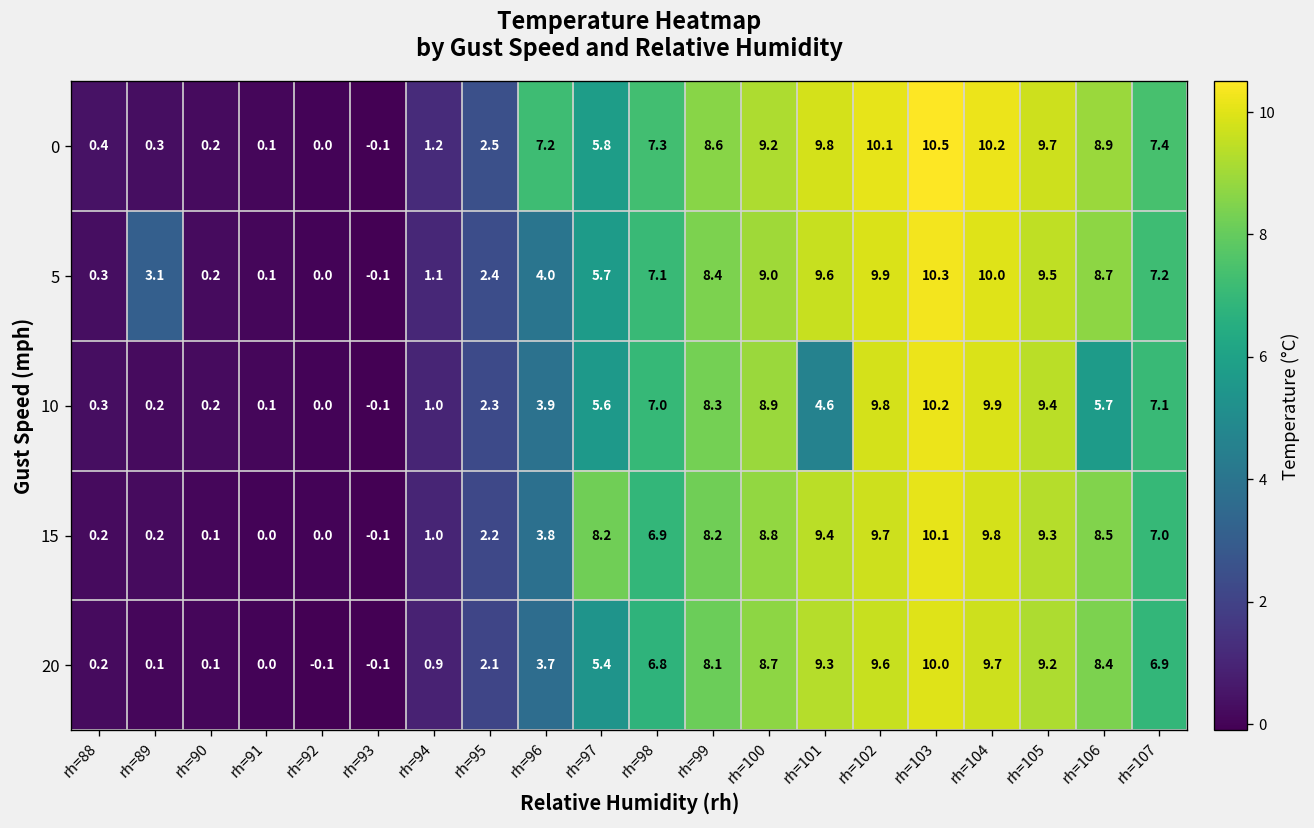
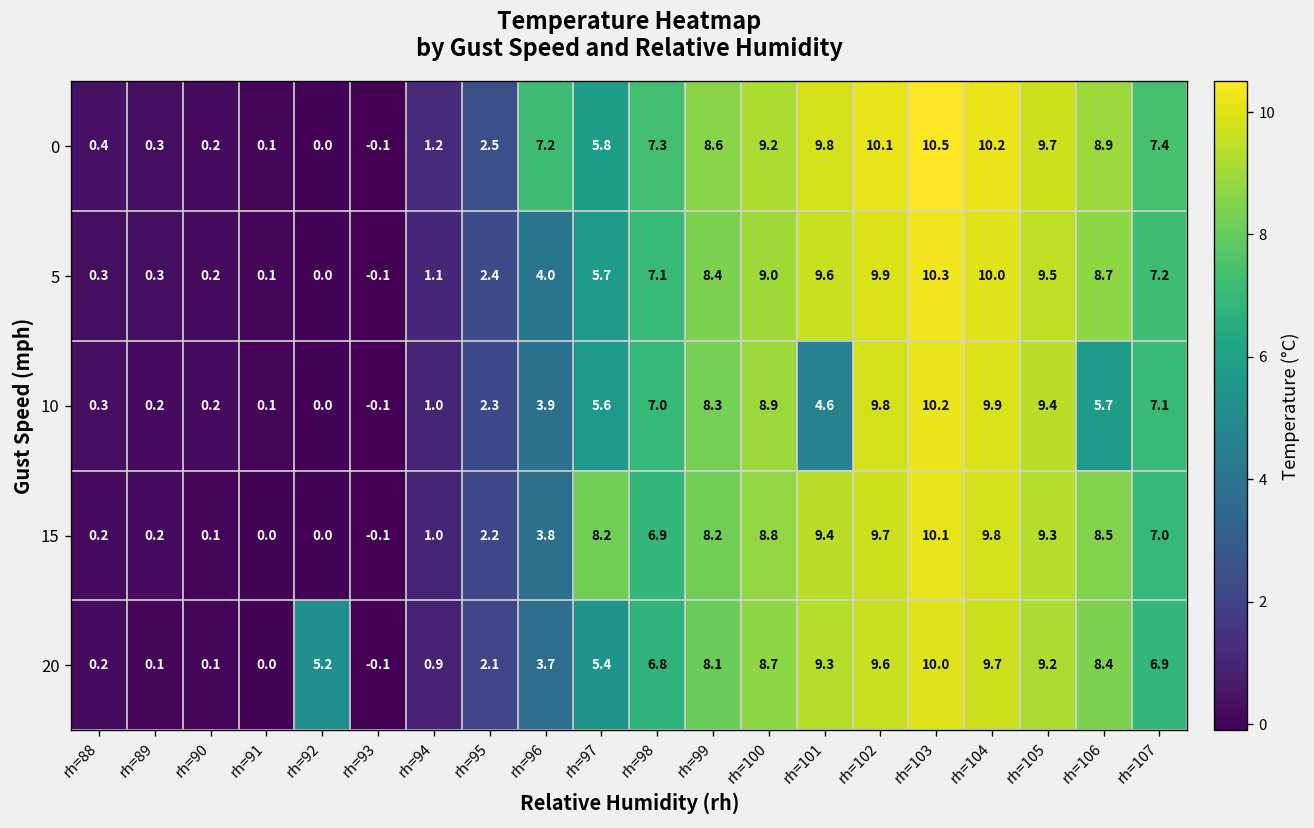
  {
    "0": {
      "rh=88": 0.4,
      "rh=89": 0.3,
      "rh=90": 0.2,
      "rh=91": 0.1,
      "rh=92": 0.0,
      "rh=93": -0.1,
      "rh=94": 1.2,
      "rh=95": 2.5,
      "rh=96": 7.2,
      "rh=97": 5.8,
      "rh=98": 7.3,
      "rh=99": 8.6,
      "rh=100": 9.2,
      "rh=101": 9.8,
      "rh=102": 10.1,
      "rh=103": 10.5,
      "rh=104": 10.2,
      "rh=105": 9.7,
      "rh=106": 8.9,
      "rh=107": 7.4
    },
    "5": {
      "rh=88": 0.3,
-     "rh=89": 3.1,
+     "rh=89": 0.3,
      "rh=90": 0.2,
      "rh=91": 0.1,
      "rh=92": 0.0,
      "rh=93": -0.1,
      "rh=94": 1.1,
      "rh=95": 2.4,
      "rh=96": 4.0,
      "rh=97": 5.7,
      "rh=98": 7.1,
      "rh=99": 8.4,
      "rh=100": 9.0,
      "rh=101": 9.6,
      "rh=102": 9.9,
      "rh=103": 10.3,
      "rh=104": 10.0,
      "rh=105": 9.5,
      "rh=106": 8.7,
      "rh=107": 7.2
    },
    "10": {
      "rh=88": 0.3,
      "rh=89": 0.2,
      "rh=90": 0.2,
      "rh=91": 0.1,
      "rh=92": 0.0,
      "rh=93": -0.1,
      "rh=94": 1.0,
      "rh=95": 2.3,
      "rh=96": 3.9,
      "rh=97": 5.6,
      "rh=98": 7.0,
      "rh=99": 8.3,
      "rh=100": 8.9,
      "rh=101": 4.6,
      "rh=102": 9.8,
      "rh=103": 10.2,
      "rh=104": 9.9,
      "rh=105": 9.4,
      "rh=106": 5.7,
      "rh=107": 7.1
    },
    "15": {
      "rh=88": 0.2,
      "rh=89": 0.2,
      "rh=90": 0.1,
      "rh=91": 0.0,
      "rh=92": 0.0,
      "rh=93": -0.1,
      "rh=94": 1.0,
      "rh=95": 2.2,
      "rh=96": 3.8,
      "rh=97": 8.2,
      "rh=98": 6.9,
      "rh=99": 8.2,
      "rh=100": 8.8,
      "rh=101": 9.4,
      "rh=102": 9.7,
      "rh=103": 10.1,
      "rh=104": 9.8,
      "rh=105": 9.3,
      "rh=106": 8.5,
      "rh=107": 7.0
    },
    "20": {
      "rh=88": 0.2,
      "rh=89": 0.1,
      "rh=90": 0.1,
      "rh=91": 0.0,
-     "rh=92": -0.1,
+     "rh=92": 5.2,
      "rh=93": -0.1,
      "rh=94": 0.9,
      "rh=95": 2.1,
      "rh=96": 3.7,
      "rh=97": 5.4,
      "rh=98": 6.8,
      "rh=99": 8.1,
      "rh=100": 8.7,
      "rh=101": 9.3,
      "rh=102": 9.6,
      "rh=103": 10.0,
      "rh=104": 9.7,
      "rh=105": 9.2,
      "rh=106": 8.4,
      "rh=107": 6.9
    }
  }
